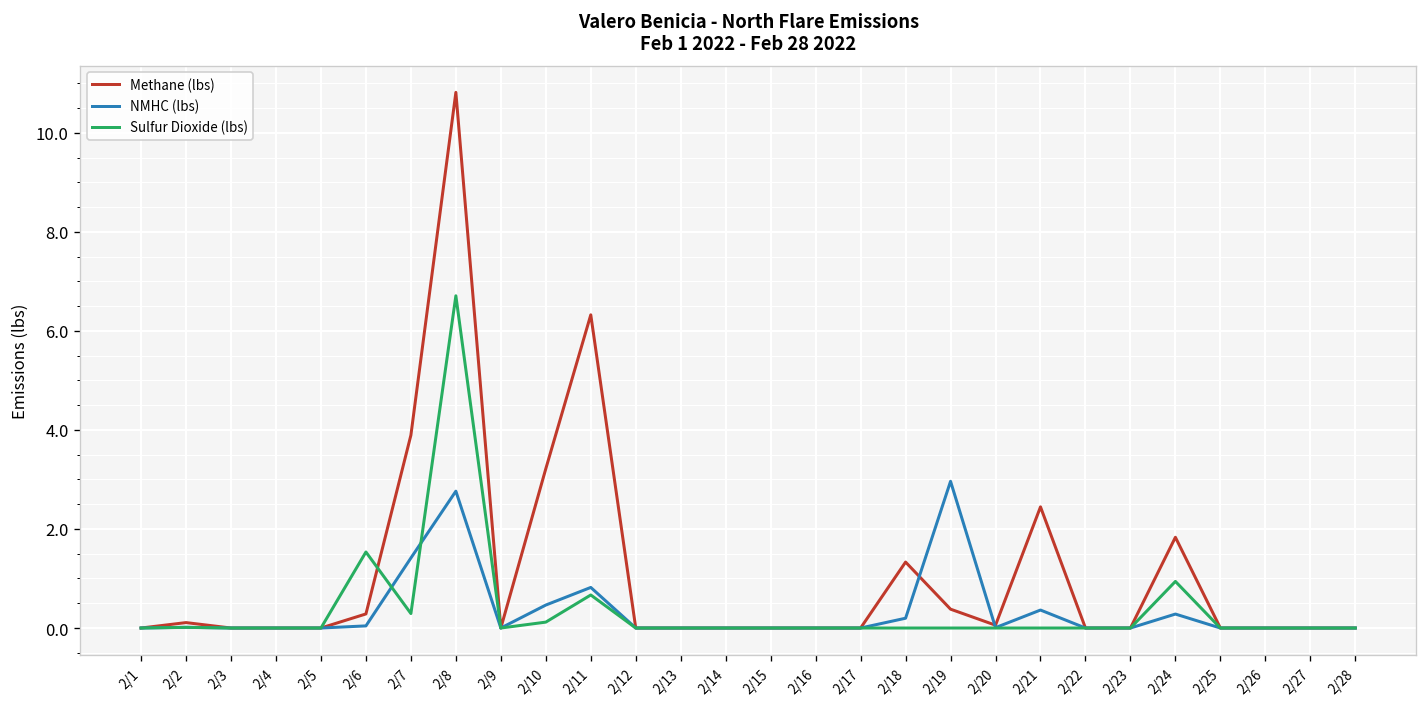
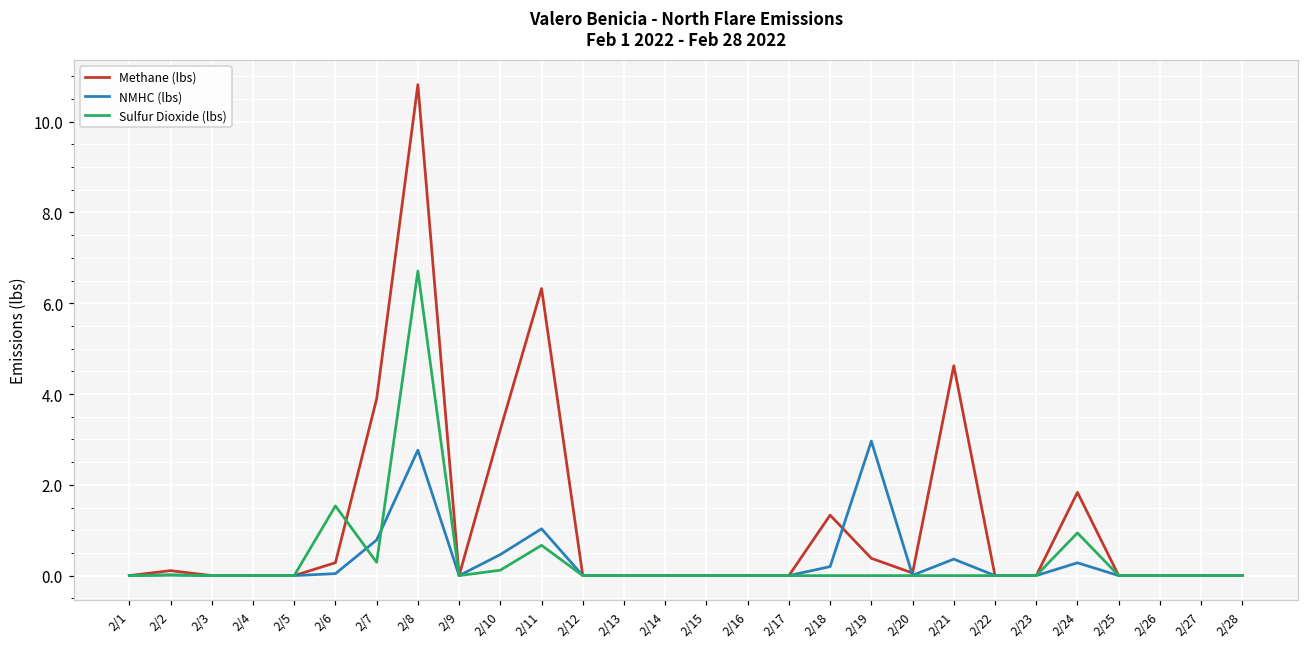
  {
    "Methane (lbs)": {
      "2/2": 0.1,
      "2/6": 0.3,
      "2/7": 3.9,
      "2/8": 10.8,
      "2/10": 3.2,
      "2/11": 6.3,
      "2/18": 1.3,
      "2/19": 0.4,
-     "2/21": 2.4,
+     "2/21": 4.6,
      "2/24": 1.8
    },
    "NMHC (lbs)": {
      "2/6": 0.0,
-     "2/7": 1.4,
+     "2/7": 0.8,
      "2/8": 2.8,
      "2/10": 0.5,
-     "2/11": 0.8,
+     "2/11": 1.0,
      "2/18": 0.2,
      "2/19": 3.0,
      "2/21": 0.4,
      "2/24": 0.3
    },
    "Sulfur Dioxide (lbs)": {
      "2/6": 1.5,
      "2/7": 0.3,
      "2/8": 6.7,
      "2/10": 0.1,
      "2/11": 0.7,
      "2/18": 0.0,
      "2/19": 0.0,
      "2/21": 0.0,
      "2/24": 0.9
    }
  }
